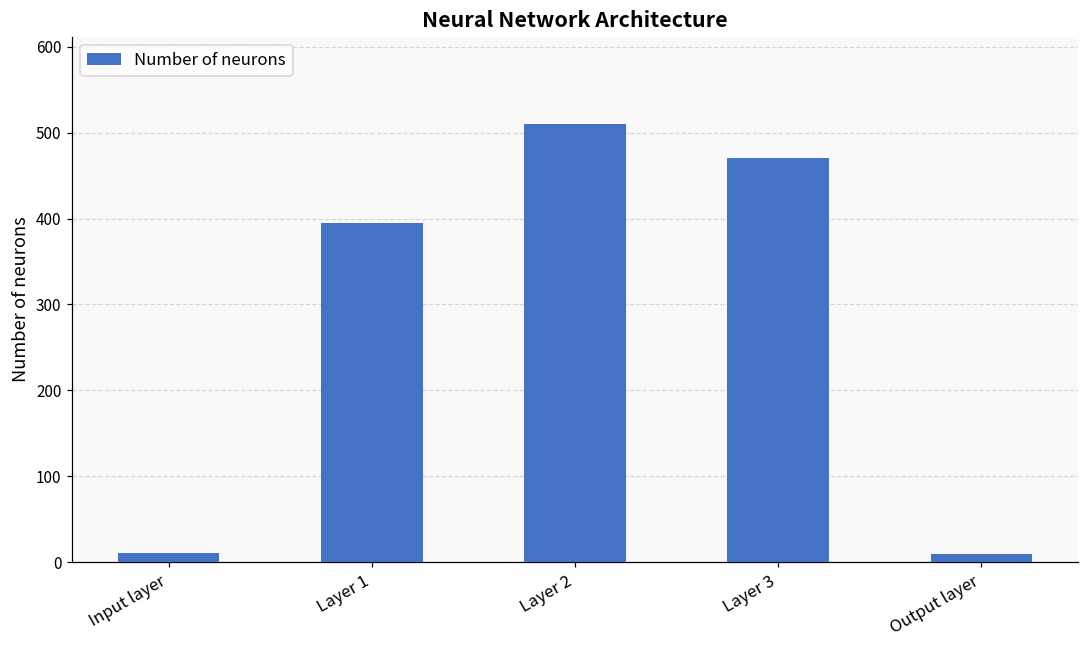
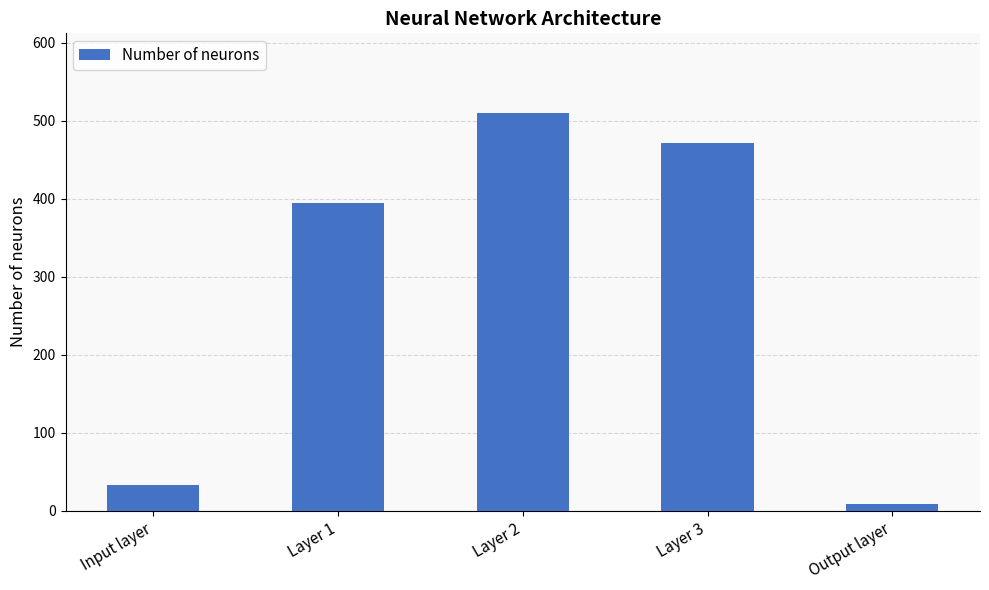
  {
-   "Input layer": 10,
+   "Input layer": 30,
    "Layer 1": 400,
    "Layer 2": 510,
    "Layer 3": 470,
    "Output layer": 10
  }
